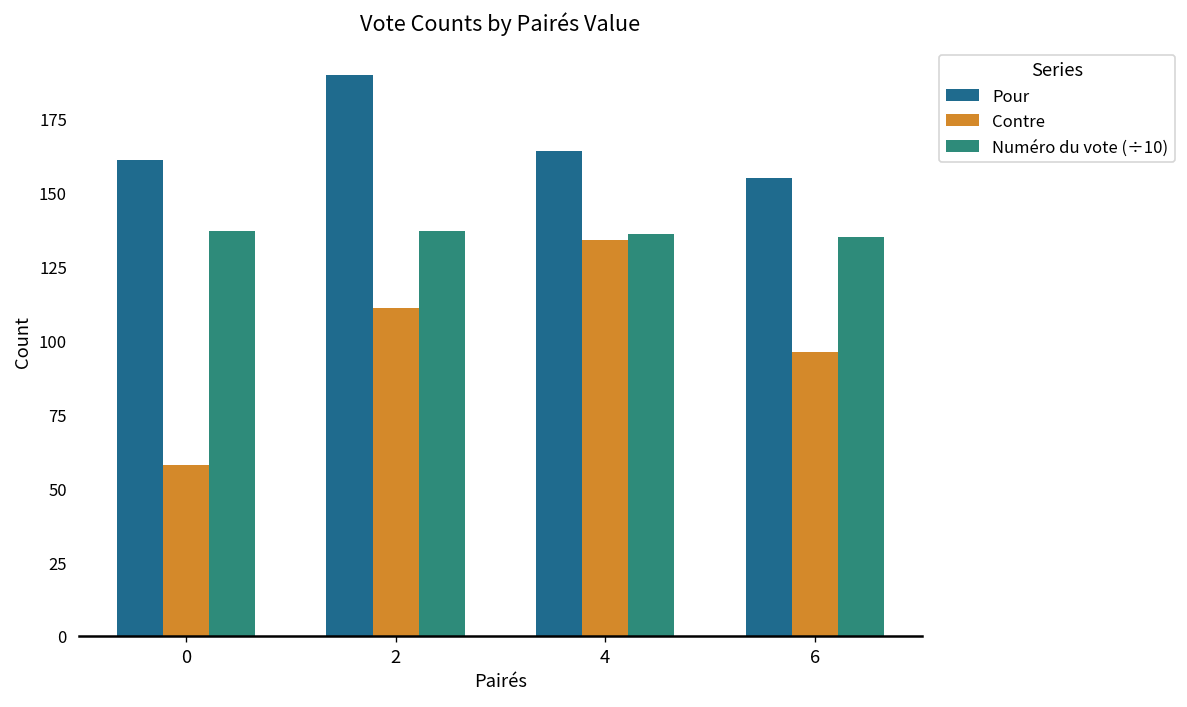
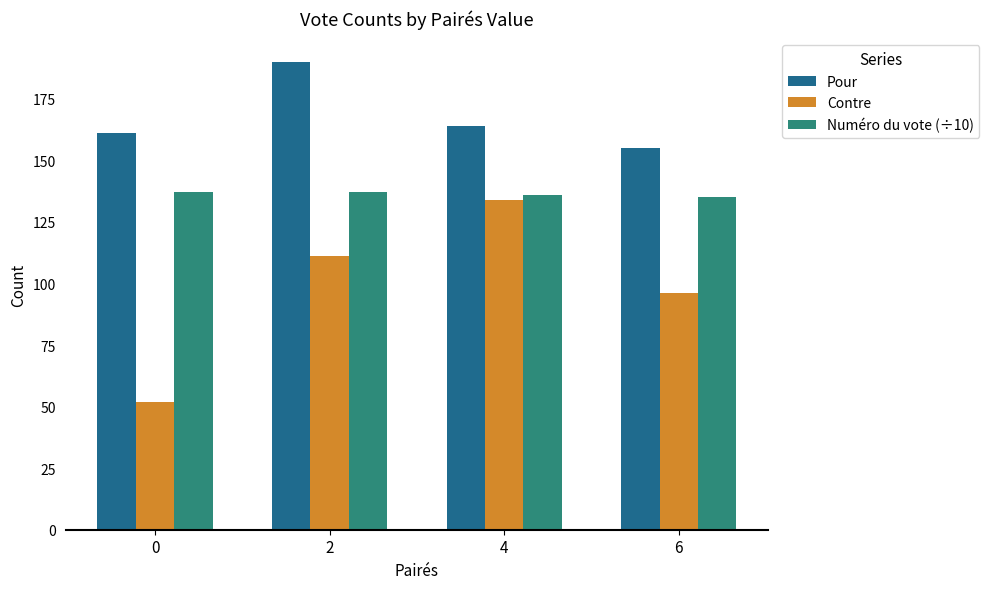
  {
    "Contre": {
-     "0": 58,
+     "0": 52,
      "2": 111,
      "4": 134,
      "6": 96
    }
  }
